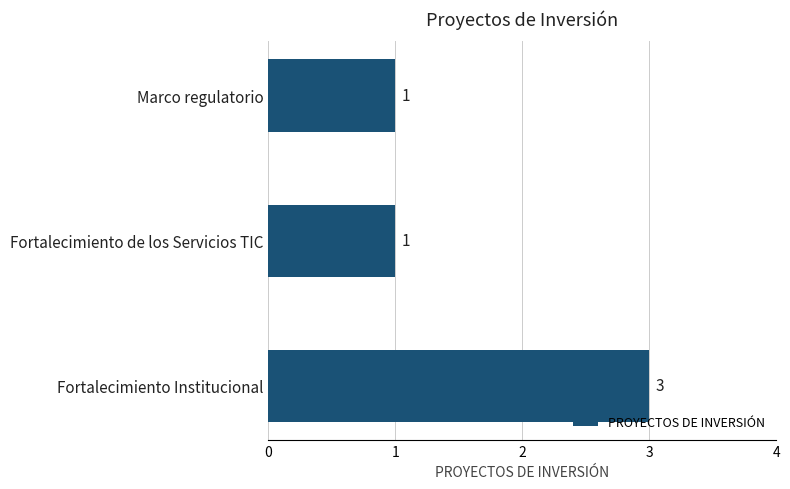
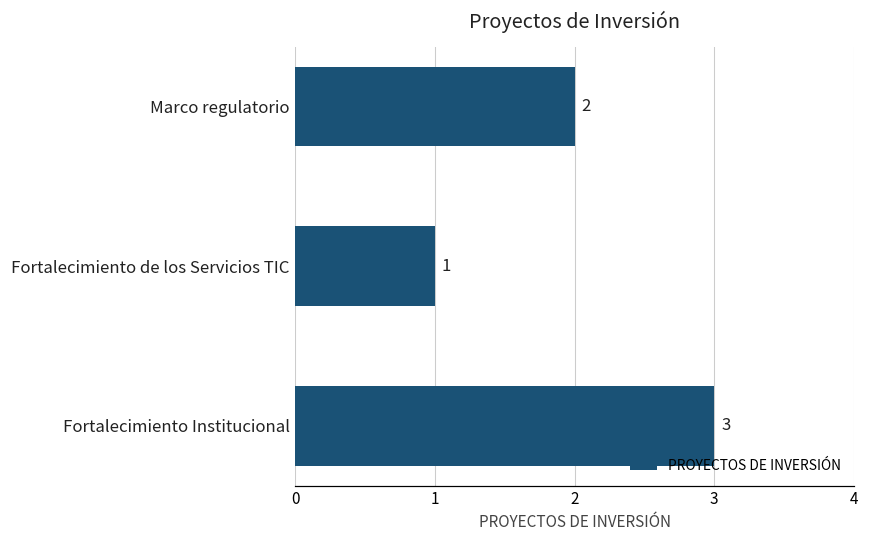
  {
-   "Marco regulatorio": 1,
+   "Marco regulatorio": 2,
    "Fortalecimiento de los Servicios TIC": 1,
    "Fortalecimiento Institucional": 3
  }
